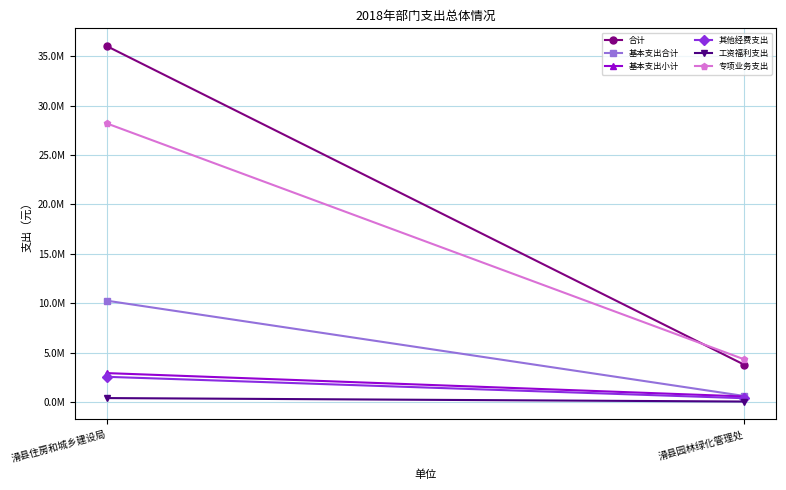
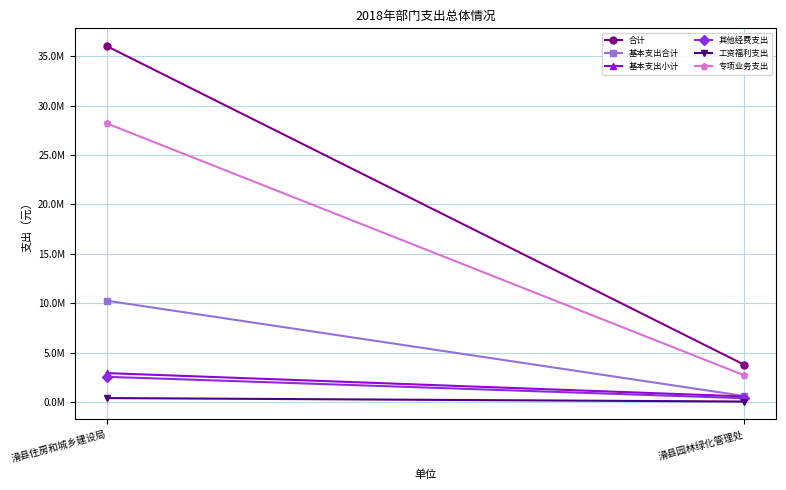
  {
    "基本支出合计": {
      "滑县住房和城乡建设局": 10000000
    },
    "专项业务支出": {
      "滑县住房和城乡建设局": 28000000,
-     "滑县园林绿化管理处": 4000000
+     "滑县园林绿化管理处": 3000000
    }
  }
